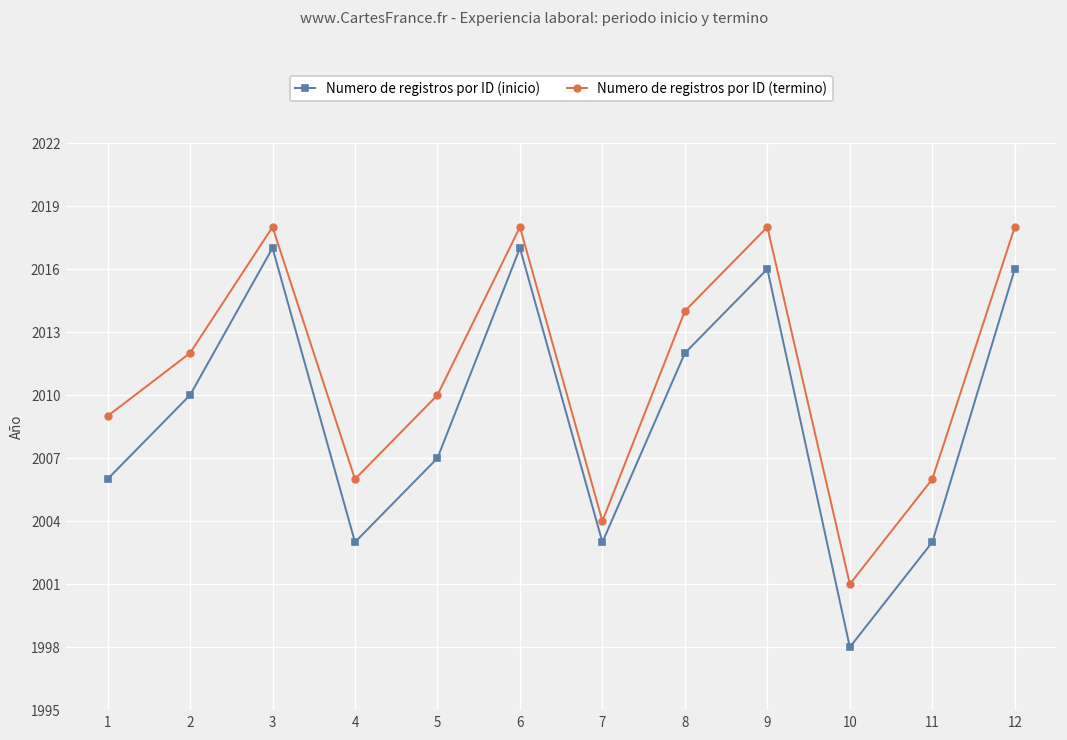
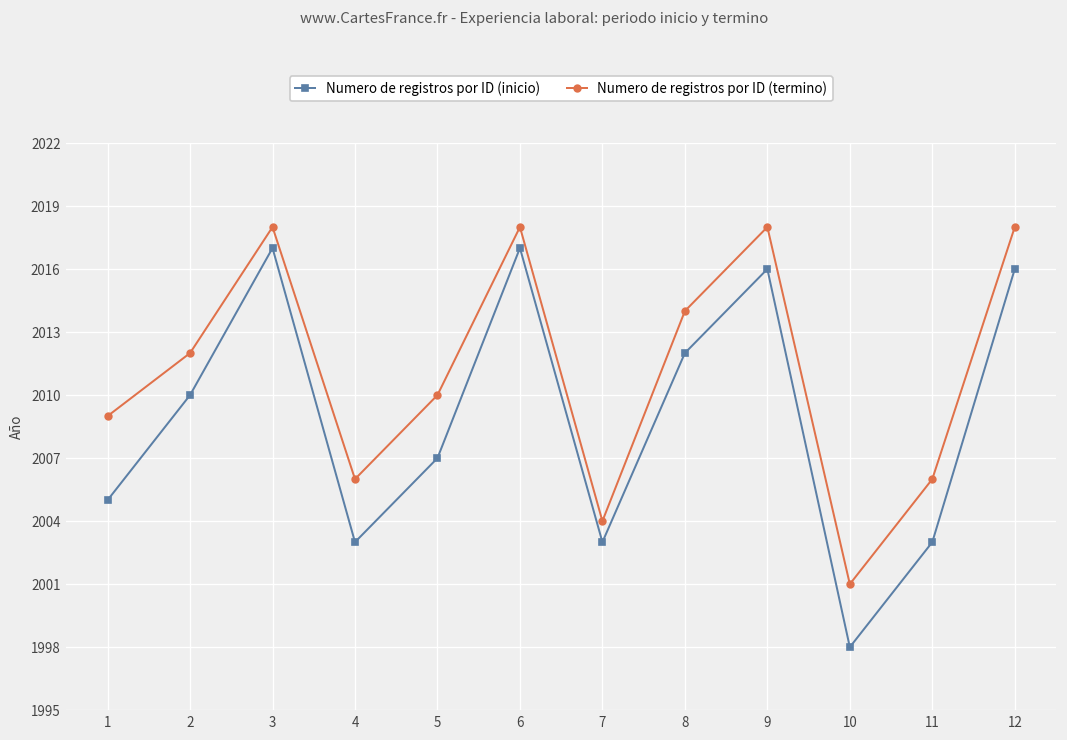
  {
    "Numero de registros por ID (inicio)": {
-     "1": 2006,
+     "1": 2005,
      "2": 2010,
      "3": 2017,
      "4": 2003,
      "5": 2007,
      "6": 2017,
      "7": 2003,
      "8": 2012,
      "9": 2016,
      "10": 1998,
      "11": 2003,
      "12": 2016
    },
    "Numero de registros por ID (termino)": {
      "1": 2009,
      "2": 2012,
      "3": 2018,
      "4": 2006,
      "5": 2010,
      "6": 2018,
      "7": 2004,
      "8": 2014,
      "9": 2018,
      "10": 2001,
      "11": 2006,
      "12": 2018
    }
  }
